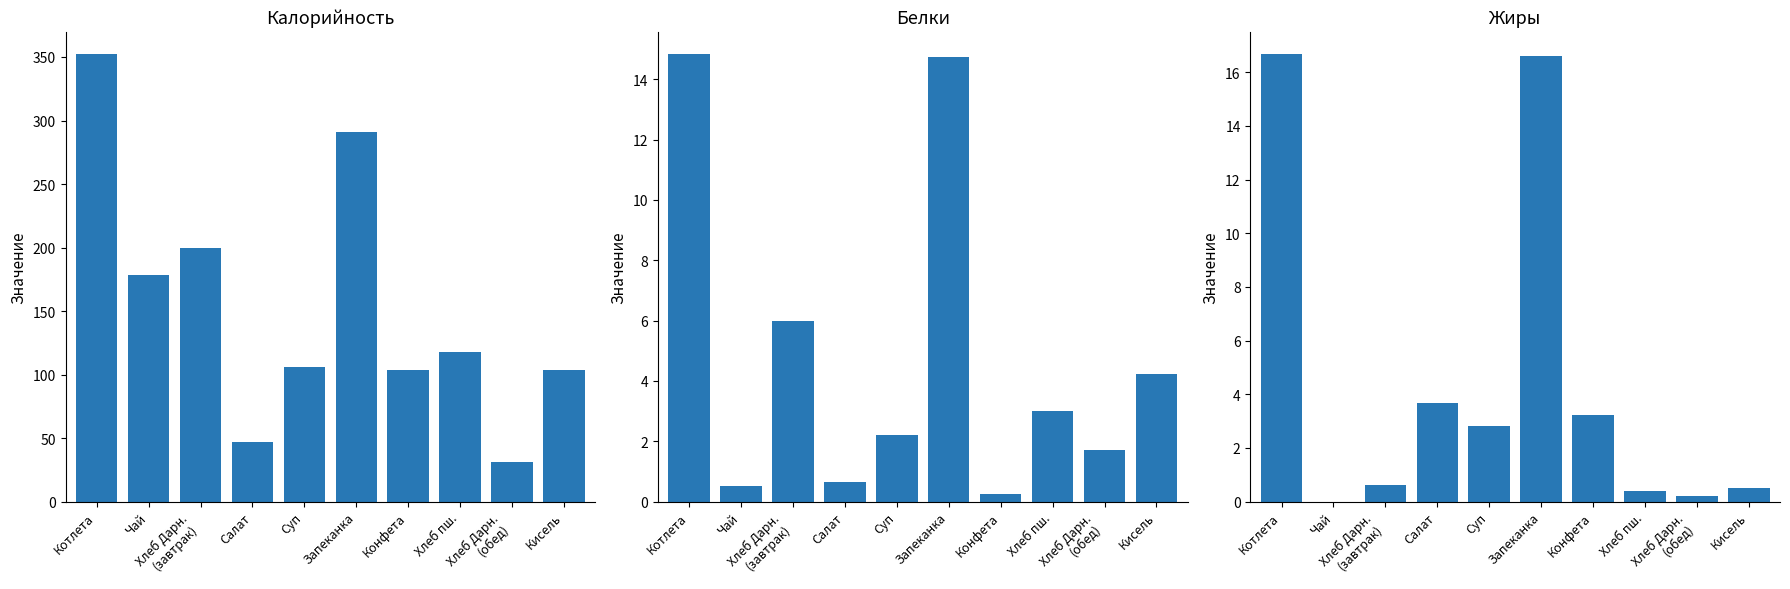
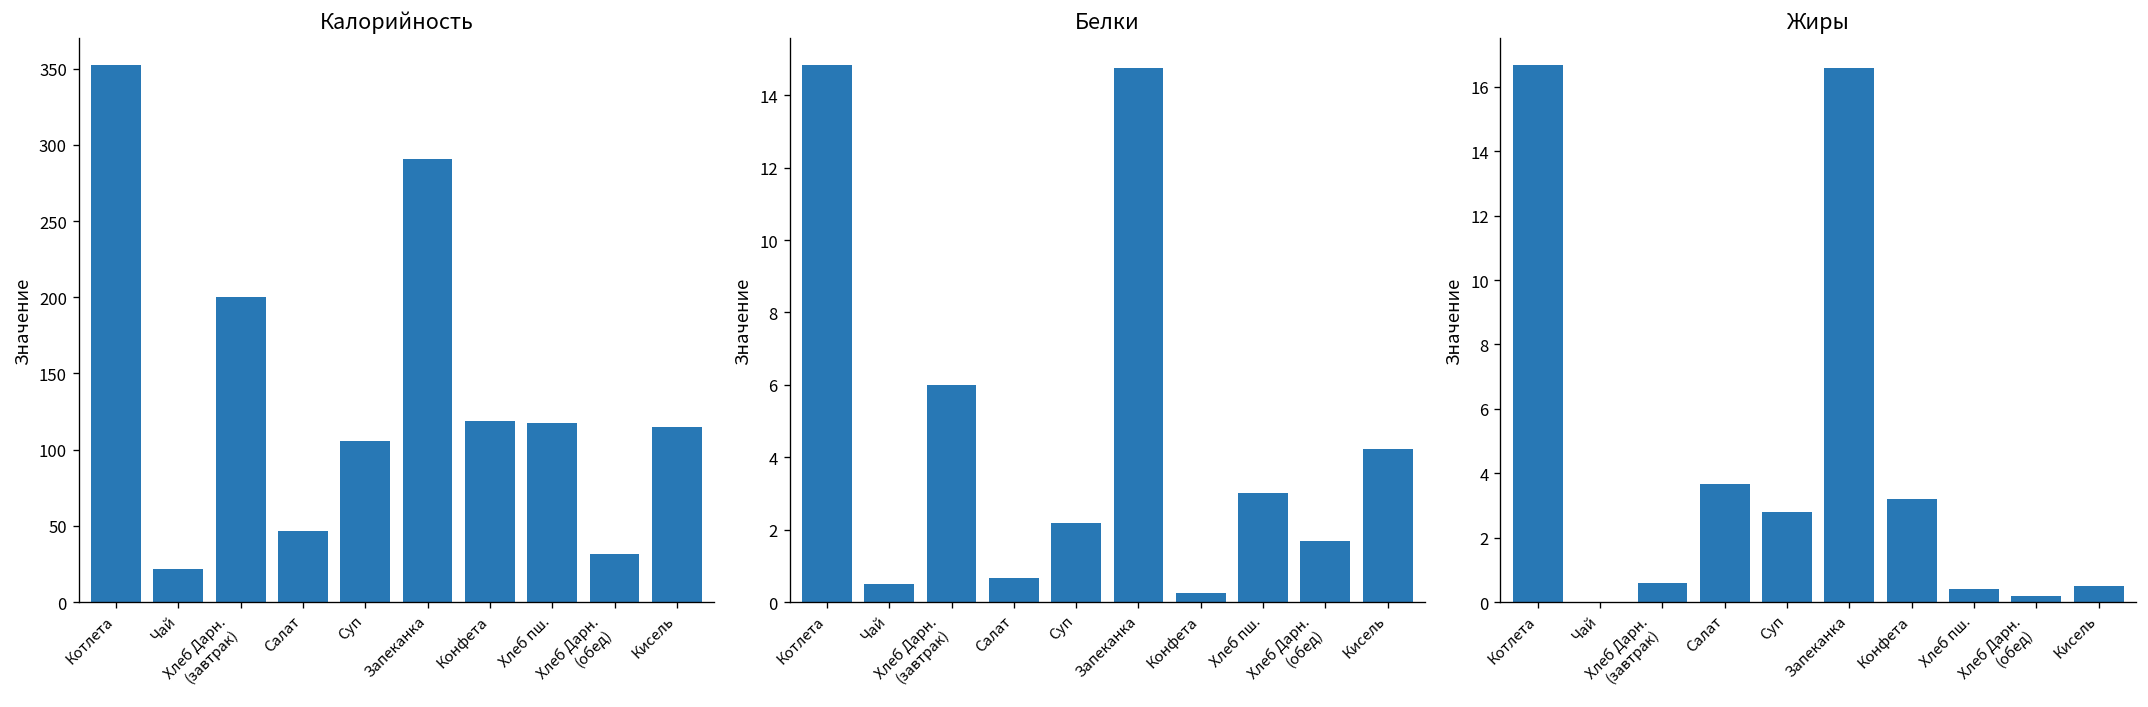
  {
    "Калорийность": {
      "Котлета": 352,
-     "Чай": 178,
+     "Чай": 22,
      "Хлеб Дарн. (завтрак)": 200,
      "Салат": 47,
      "Суп": 106,
      "Запеканка": 291,
-     "Конфета": 103,
+     "Конфета": 119,
      "Хлеб пш.": 118,
      "Хлеб Дарн. (обед)": 31,
-     "Кисель": 104
+     "Кисель": 115
    },
    "Белки": {
      "Котлета": 14.8,
      "Чай": 0.5,
      "Хлеб Дарн. (завтрак)": 6.0,
      "Салат": 0.7,
      "Суп": 2.2,
      "Запеканка": 14.7,
      "Конфета": 0.2,
      "Хлеб пш.": 3.0,
      "Хлеб Дарн. (обед)": 1.7,
      "Кисель": 4.2
    },
    "Жиры": {
      "Котлета": 16.7,
      "Чай": 0.0,
      "Хлеб Дарн. (завтрак)": 0.6,
      "Салат": 3.7,
      "Суп": 2.8,
      "Запеканка": 16.6,
      "Конфета": 3.2,
      "Хлеб пш.": 0.4,
      "Хлеб Дарн. (обед)": 0.2,
      "Кисель": 0.5
    }
  }
